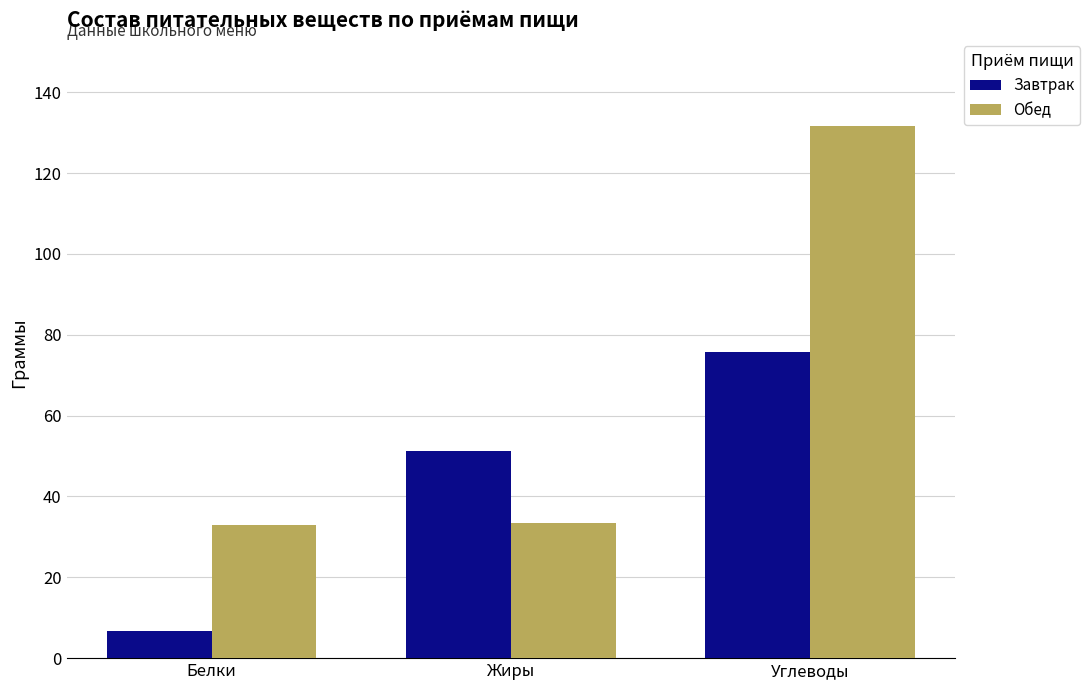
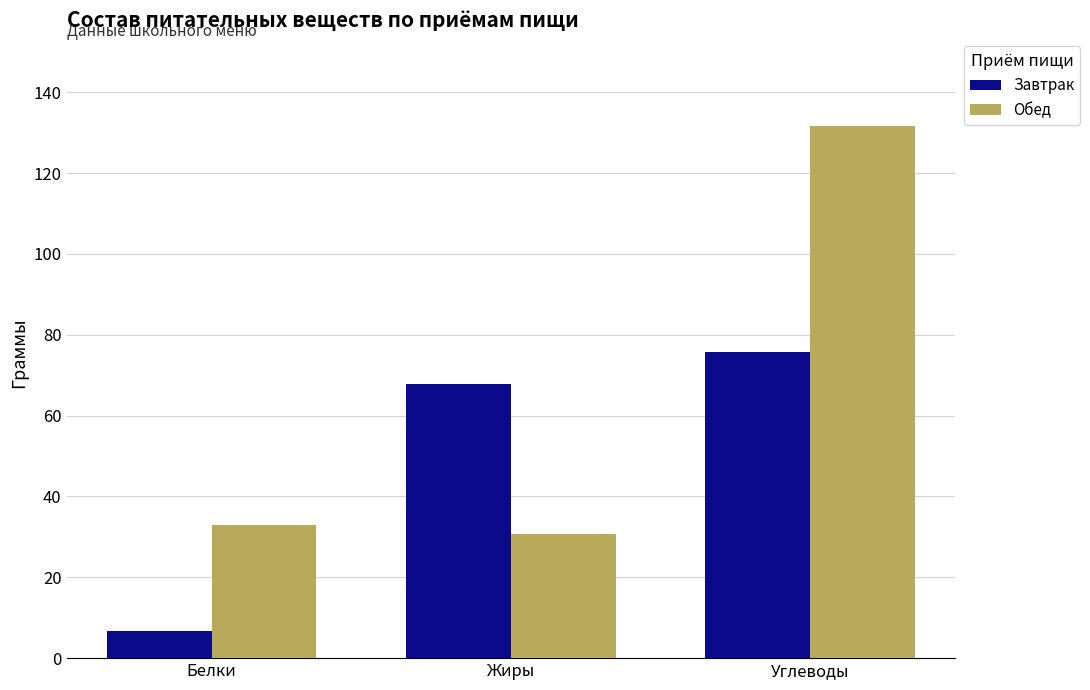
  {
    "Завтрак": {
      "Белки": 7,
-     "Жиры": 51,
+     "Жиры": 68,
      "Углеводы": 76
    },
    "Обед": {
      "Белки": 33,
-     "Жиры": 34,
+     "Жиры": 31,
      "Углеводы": 132
    }
  }
